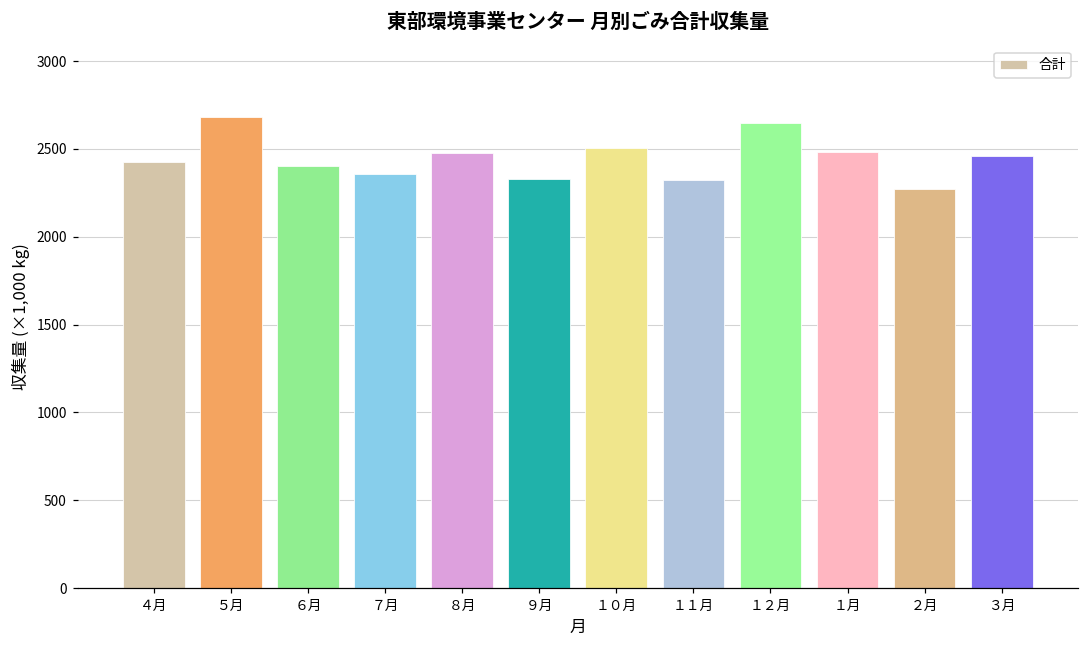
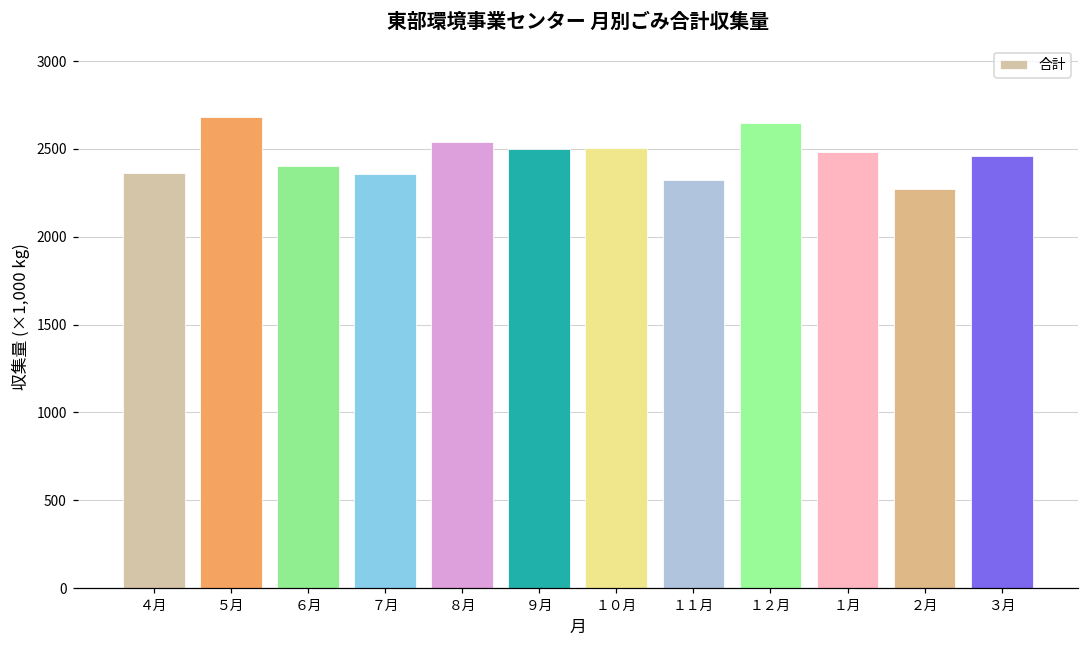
  {
-   "４月": 2420,
+   "４月": 2360,
    "５月": 2680,
    "６月": 2400,
    "７月": 2360,
-   "８月": 2470,
-   "９月": 2330,
+   "８月": 2540,
+   "９月": 2500,
    "１０月": 2500,
    "１１月": 2320,
    "１２月": 2650,
    "１月": 2480,
    "２月": 2270,
    "３月": 2460
  }
